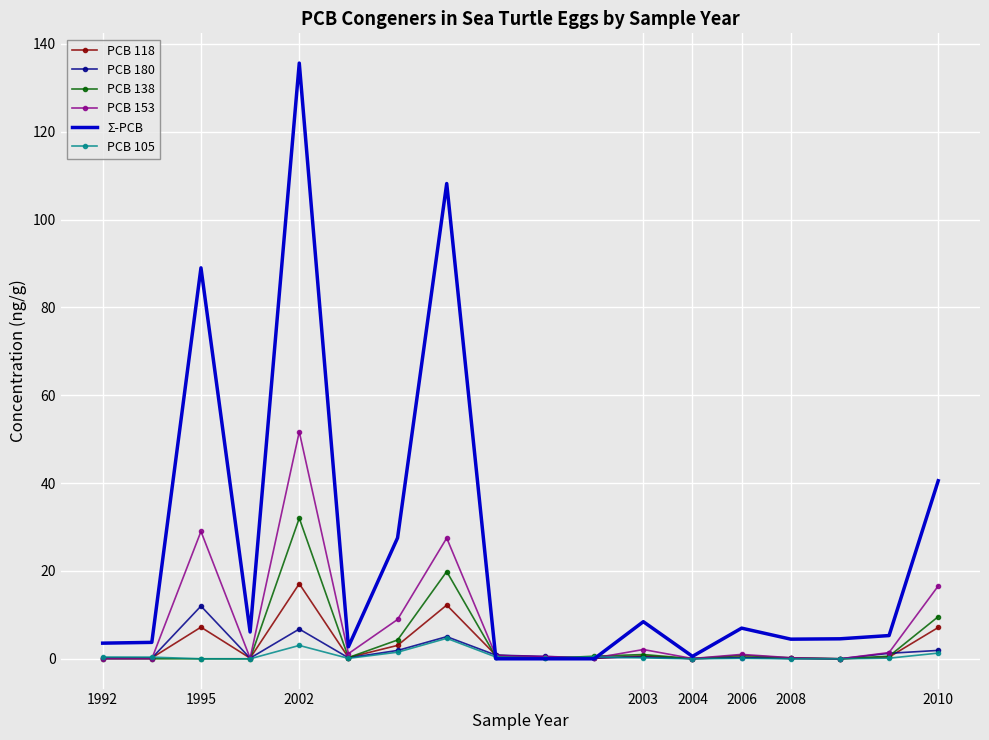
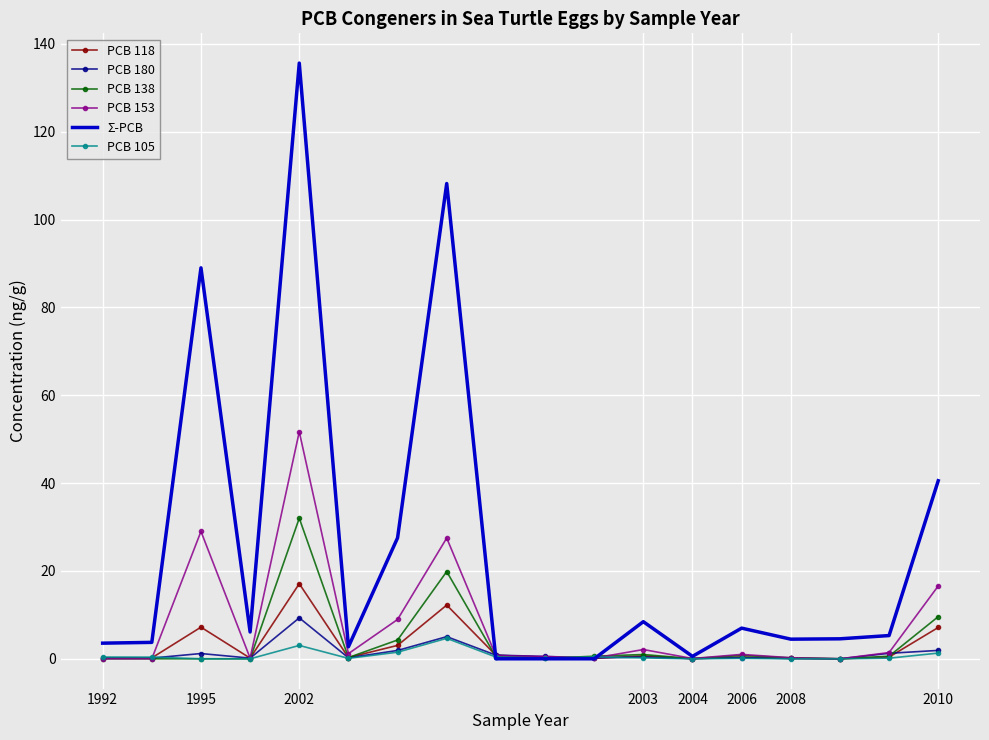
  {
    "PCB 118": {
      "1995": 7,
      "2002": 17,
      "2010": 7
    },
    "PCB 180": {
-     "1995": 12,
-     "2002": 7,
+     "1995": 1,
+     "2002": 9,
      "2010": 2
    },
    "PCB 138": {
      "2002": 32,
      "2010": 10
    },
    "PCB 153": {
      "1995": 29,
      "2002": 52,
      "2003": 2,
      "2010": 17
    },
    "Σ-PCB": {
      "1992": 4,
      "1995": 89,
      "2002": 136,
      "2003": 8,
      "2006": 7,
      "2008": 4,
      "2010": 41
    },
    "PCB 105": {
      "2002": 3,
      "2010": 1
    }
  }
